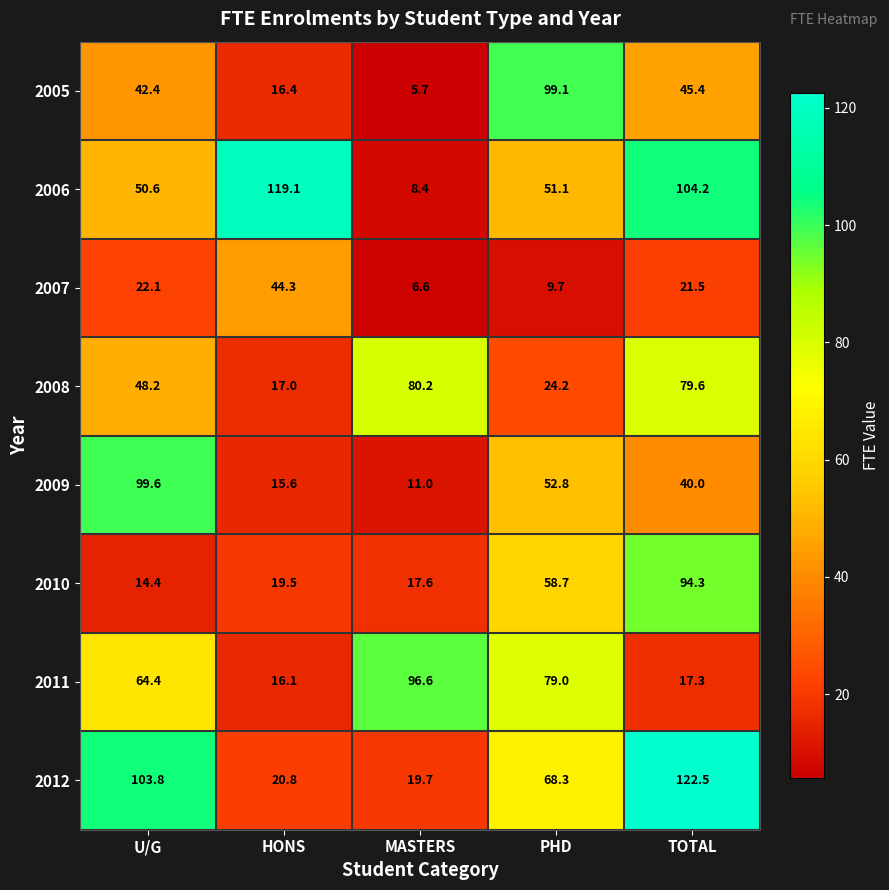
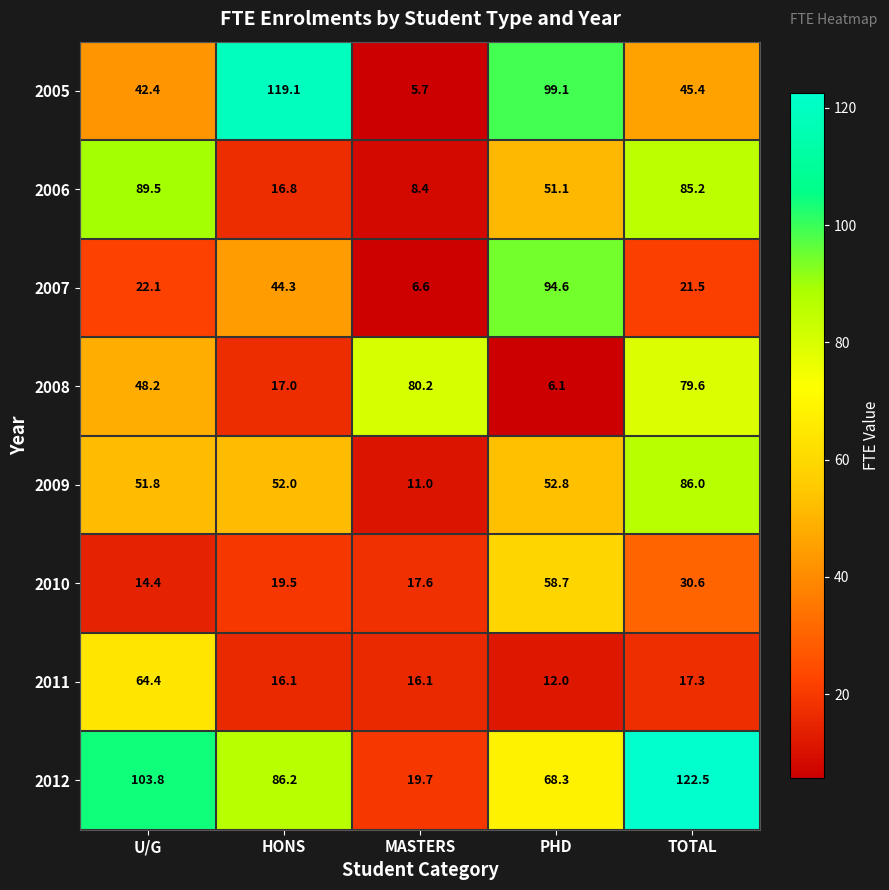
  {
    "2005": {
      "U/G": 42.4,
-     "HONS": 16.4,
+     "HONS": 119.1,
      "MASTERS": 5.7,
      "PHD": 99.1,
      "TOTAL": 45.4
    },
    "2006": {
-     "U/G": 50.6,
-     "HONS": 119.1,
+     "U/G": 89.5,
+     "HONS": 16.8,
      "MASTERS": 8.4,
      "PHD": 51.1,
-     "TOTAL": 104.2
+     "TOTAL": 85.2
    },
    "2007": {
      "U/G": 22.1,
      "HONS": 44.3,
      "MASTERS": 6.6,
-     "PHD": 9.7,
+     "PHD": 94.6,
      "TOTAL": 21.5
    },
    "2008": {
      "U/G": 48.2,
      "HONS": 17.0,
      "MASTERS": 80.2,
-     "PHD": 24.2,
+     "PHD": 6.1,
      "TOTAL": 79.6
    },
    "2009": {
-     "U/G": 99.6,
-     "HONS": 15.6,
+     "U/G": 51.8,
+     "HONS": 52.0,
      "MASTERS": 11.0,
      "PHD": 52.8,
-     "TOTAL": 40.0
+     "TOTAL": 86.0
    },
    "2010": {
      "U/G": 14.4,
      "HONS": 19.5,
      "MASTERS": 17.6,
      "PHD": 58.7,
-     "TOTAL": 94.3
+     "TOTAL": 30.6
    },
    "2011": {
      "U/G": 64.4,
      "HONS": 16.1,
-     "MASTERS": 96.6,
-     "PHD": 79.0,
+     "MASTERS": 16.1,
+     "PHD": 12.0,
      "TOTAL": 17.3
    },
    "2012": {
      "U/G": 103.8,
-     "HONS": 20.8,
+     "HONS": 86.2,
      "MASTERS": 19.7,
      "PHD": 68.3,
      "TOTAL": 122.5
    }
  }
